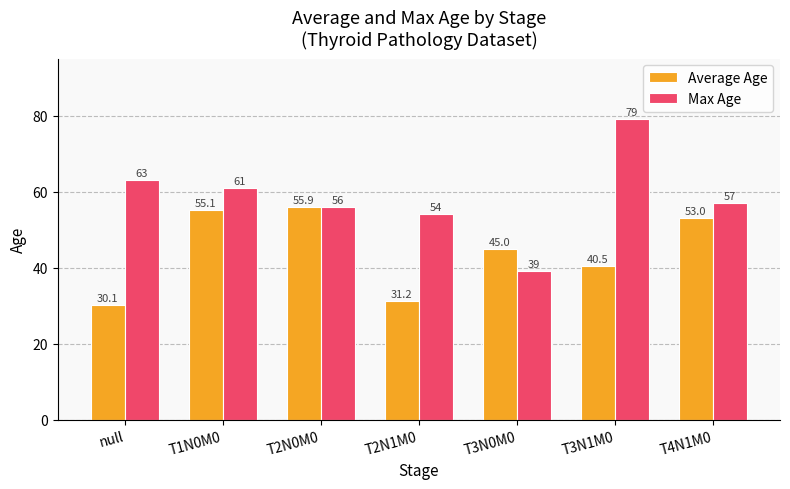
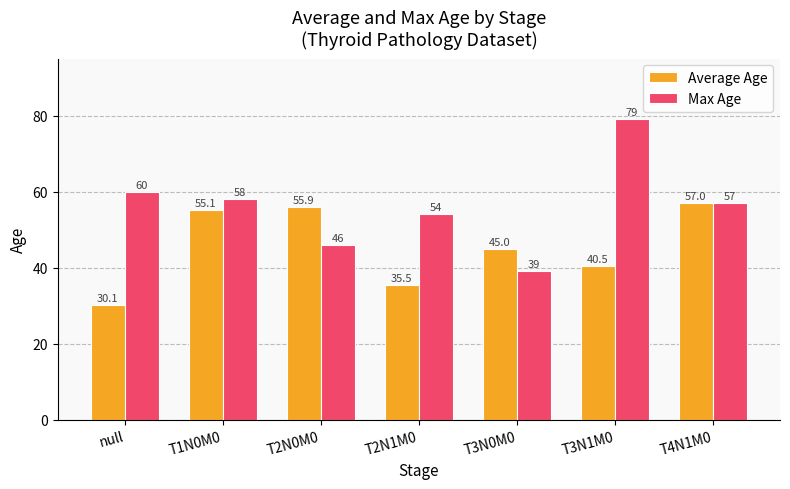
  {
    "Average Age": {
      "null": 30.1,
      "T1N0M0": 55.1,
      "T2N0M0": 55.9,
-     "T2N1M0": 31.2,
+     "T2N1M0": 35.5,
      "T3N0M0": 45.0,
      "T3N1M0": 40.5,
-     "T4N1M0": 53.0
+     "T4N1M0": 57.0
    },
    "Max Age": {
-     "null": 63,
-     "T1N0M0": 61,
-     "T2N0M0": 56,
+     "null": 60,
+     "T1N0M0": 58,
+     "T2N0M0": 46,
      "T2N1M0": 54,
      "T3N0M0": 39,
      "T3N1M0": 79,
      "T4N1M0": 57
    }
  }
